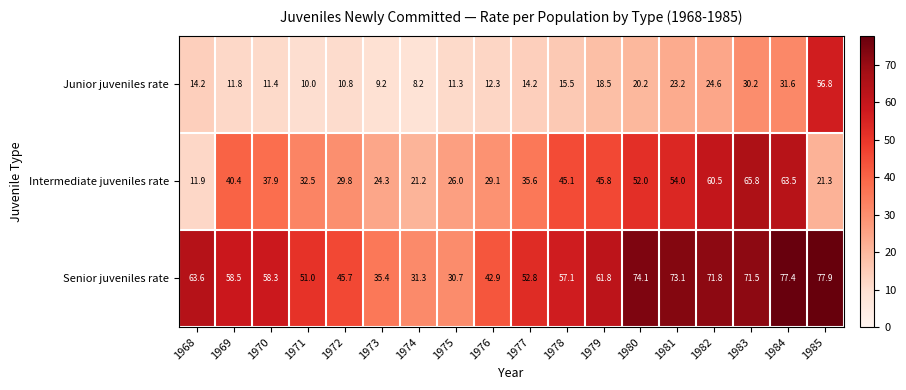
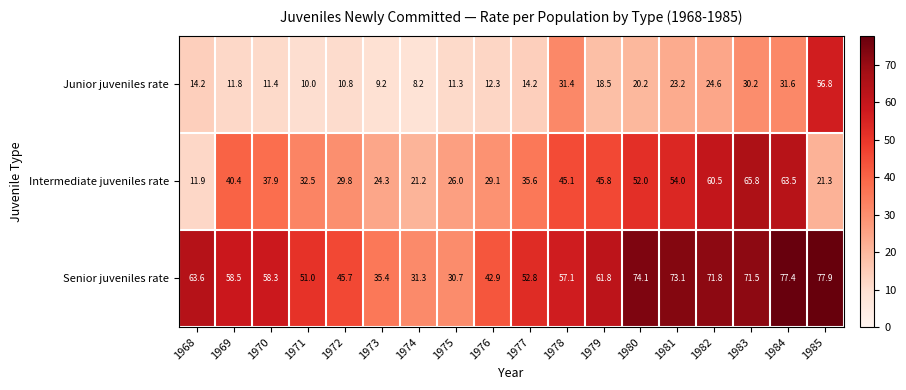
  {
    "Junior juveniles rate": {
      "1968": 14.2,
      "1969": 11.8,
      "1970": 11.4,
      "1971": 10.0,
      "1972": 10.8,
      "1973": 9.2,
      "1974": 8.2,
      "1975": 11.3,
      "1976": 12.3,
      "1977": 14.2,
-     "1978": 15.5,
+     "1978": 31.4,
      "1979": 18.5,
      "1980": 20.2,
      "1981": 23.2,
      "1982": 24.6,
      "1983": 30.2,
      "1984": 31.6,
      "1985": 56.8
    },
    "Intermediate juveniles rate": {
      "1968": 11.9,
      "1969": 40.4,
      "1970": 37.9,
      "1971": 32.5,
      "1972": 29.8,
      "1973": 24.3,
      "1974": 21.2,
      "1975": 26.0,
      "1976": 29.1,
      "1977": 35.6,
      "1978": 45.1,
      "1979": 45.8,
      "1980": 52.0,
      "1981": 54.0,
      "1982": 60.5,
      "1983": 65.8,
      "1984": 63.5,
      "1985": 21.3
    },
    "Senior juveniles rate": {
      "1968": 63.6,
      "1969": 58.5,
      "1970": 58.3,
      "1971": 51.0,
      "1972": 45.7,
      "1973": 35.4,
      "1974": 31.3,
      "1975": 30.7,
      "1976": 42.9,
      "1977": 52.8,
      "1978": 57.1,
      "1979": 61.8,
      "1980": 74.1,
      "1981": 73.1,
      "1982": 71.8,
      "1983": 71.5,
      "1984": 77.4,
      "1985": 77.9
    }
  }
